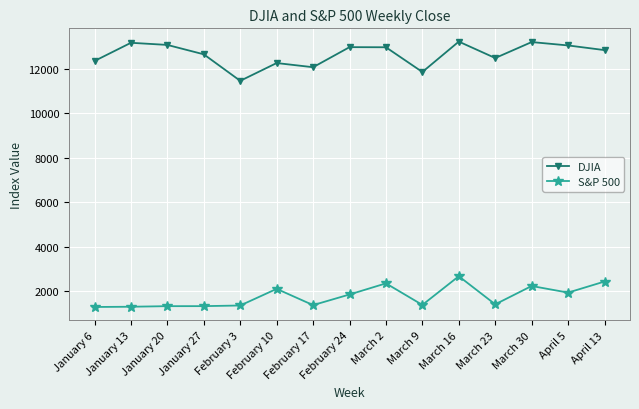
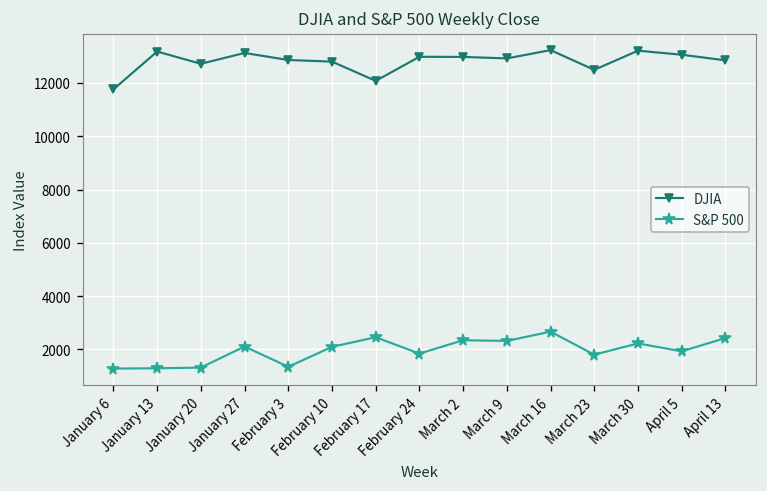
  {
    "DJIA": {
-     "January 6": 12400,
+     "January 6": 11800,
      "January 13": 13200,
-     "January 20": 13100,
-     "January 27": 12700,
-     "February 3": 11500,
-     "February 10": 12300,
+     "January 20": 12700,
+     "January 27": 13100,
+     "February 3": 12900,
+     "February 10": 12800,
      "February 17": 12100,
      "February 24": 13000,
      "March 2": 13000,
-     "March 9": 11900,
+     "March 9": 12900,
      "March 16": 13200,
      "March 23": 12500,
      "March 30": 13200,
      "April 5": 13100,
      "April 13": 12900
    },
    "S&P 500": {
      "January 6": 1300,
      "January 13": 1300,
      "January 20": 1300,
-     "January 27": 1300,
+     "January 27": 2100,
      "February 3": 1300,
      "February 10": 2100,
-     "February 17": 1400,
+     "February 17": 2500,
      "February 24": 1800,
      "March 2": 2300,
-     "March 9": 1400,
+     "March 9": 2300,
      "March 16": 2700,
-     "March 23": 1400,
+     "March 23": 1800,
      "March 30": 2200,
      "April 5": 1900,
      "April 13": 2400
    }
  }
